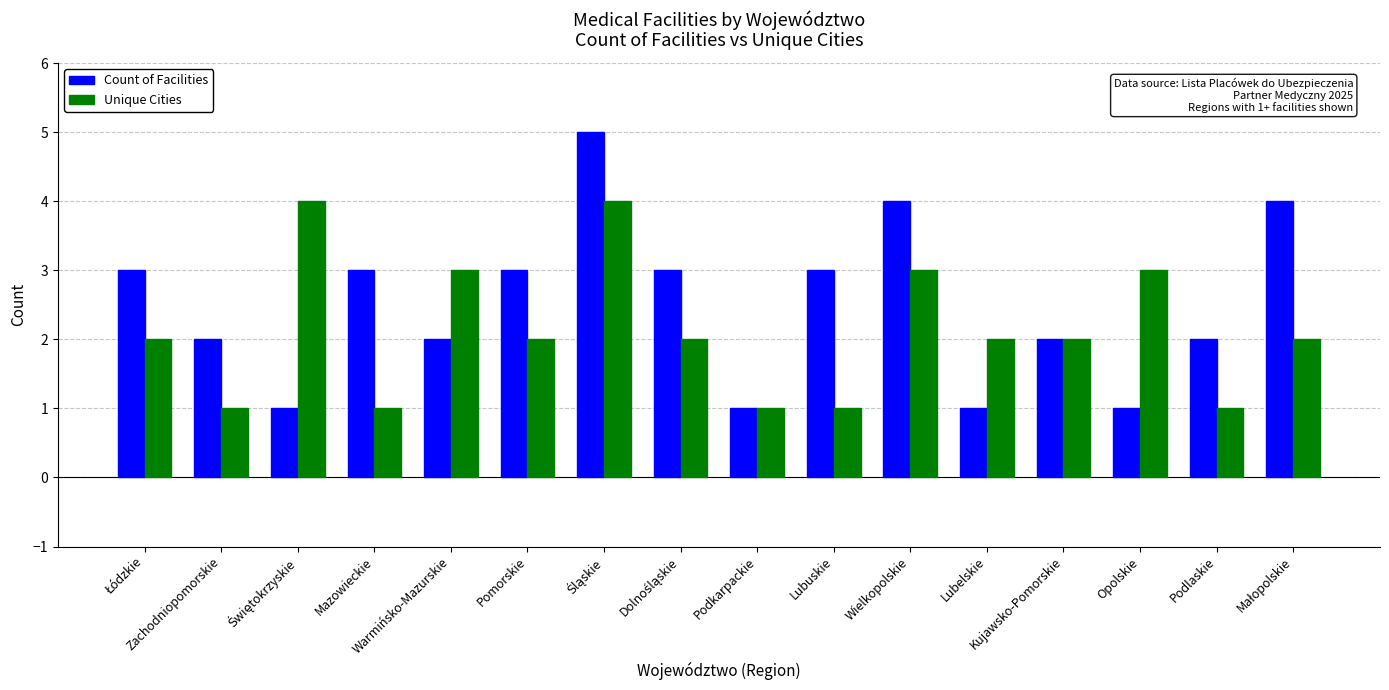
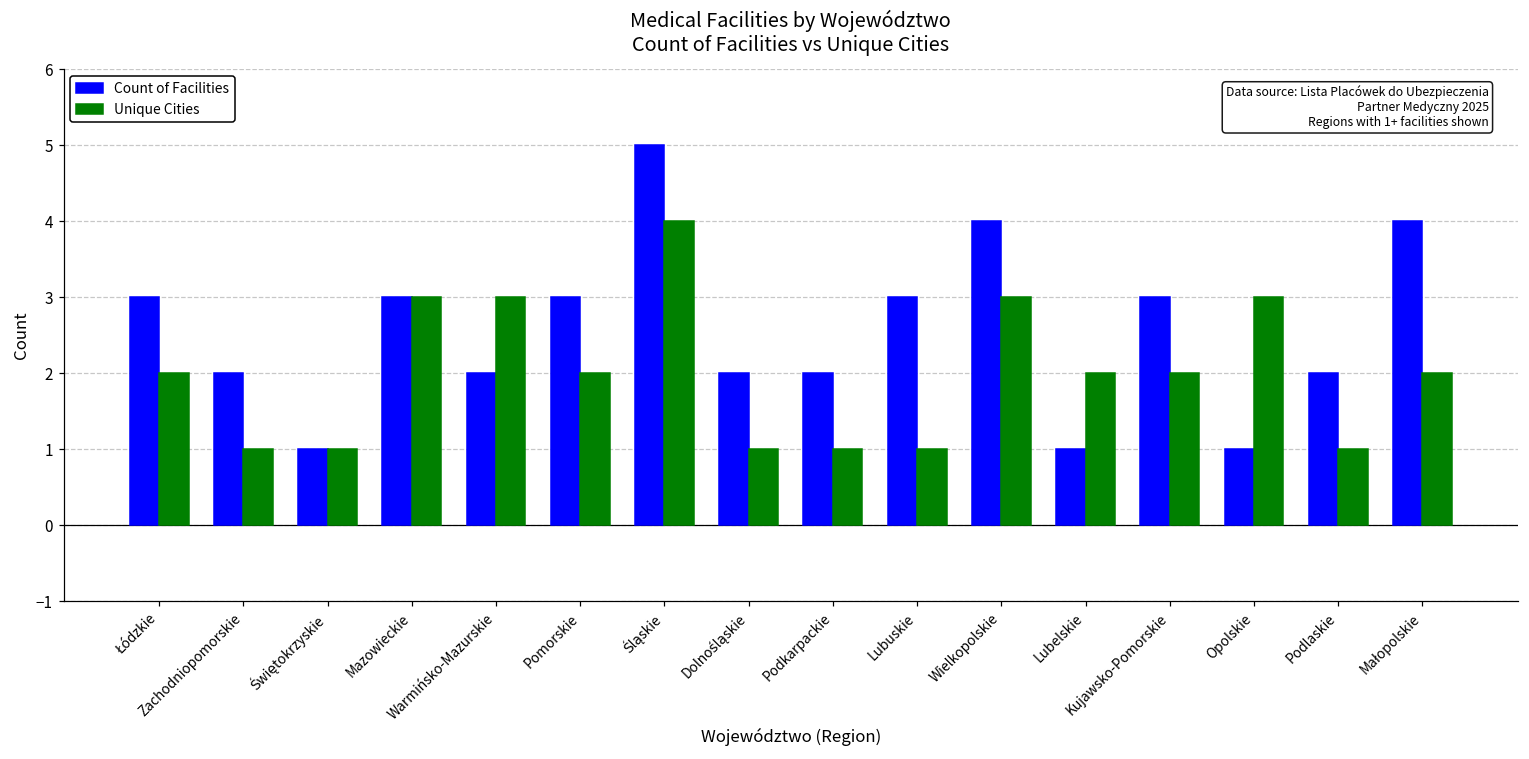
  {
    "Count of Facilities": {
      "Łódzkie": 3,
      "Zachodniopomorskie": 2,
      "Świętokrzyskie": 1,
      "Mazowieckie": 3,
      "Warmińsko-Mazurskie": 2,
      "Pomorskie": 3,
      "Śląskie": 5,
-     "Dolnośląskie": 3,
-     "Podkarpackie": 1,
+     "Dolnośląskie": 2,
+     "Podkarpackie": 2,
      "Lubuskie": 3,
      "Wielkopolskie": 4,
      "Lubelskie": 1,
-     "Kujawsko-Pomorskie": 2,
+     "Kujawsko-Pomorskie": 3,
      "Opolskie": 1,
      "Podlaskie": 2,
      "Małopolskie": 4
    },
    "Unique Cities": {
      "Łódzkie": 2,
      "Zachodniopomorskie": 1,
-     "Świętokrzyskie": 4,
-     "Mazowieckie": 1,
+     "Świętokrzyskie": 1,
+     "Mazowieckie": 3,
      "Warmińsko-Mazurskie": 3,
      "Pomorskie": 2,
      "Śląskie": 4,
-     "Dolnośląskie": 2,
+     "Dolnośląskie": 1,
      "Podkarpackie": 1,
      "Lubuskie": 1,
      "Wielkopolskie": 3,
      "Lubelskie": 2,
      "Kujawsko-Pomorskie": 2,
      "Opolskie": 3,
      "Podlaskie": 1,
      "Małopolskie": 2
    }
  }
